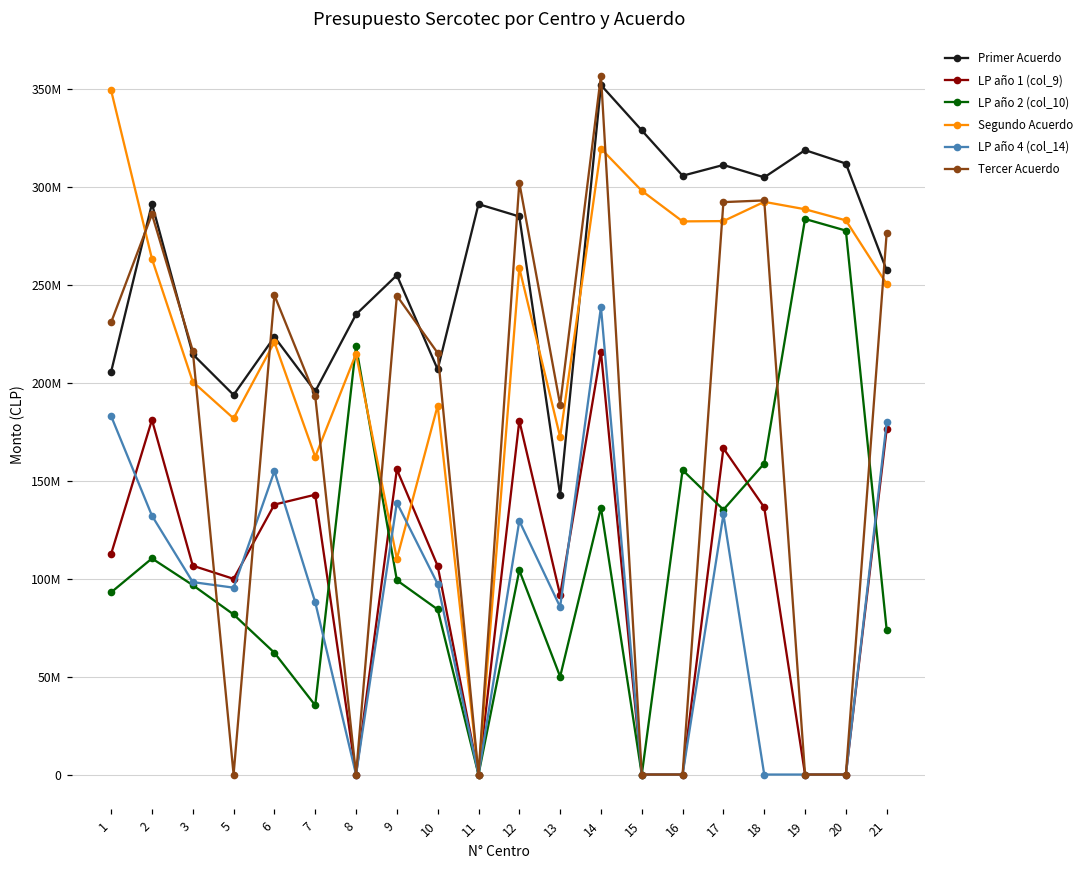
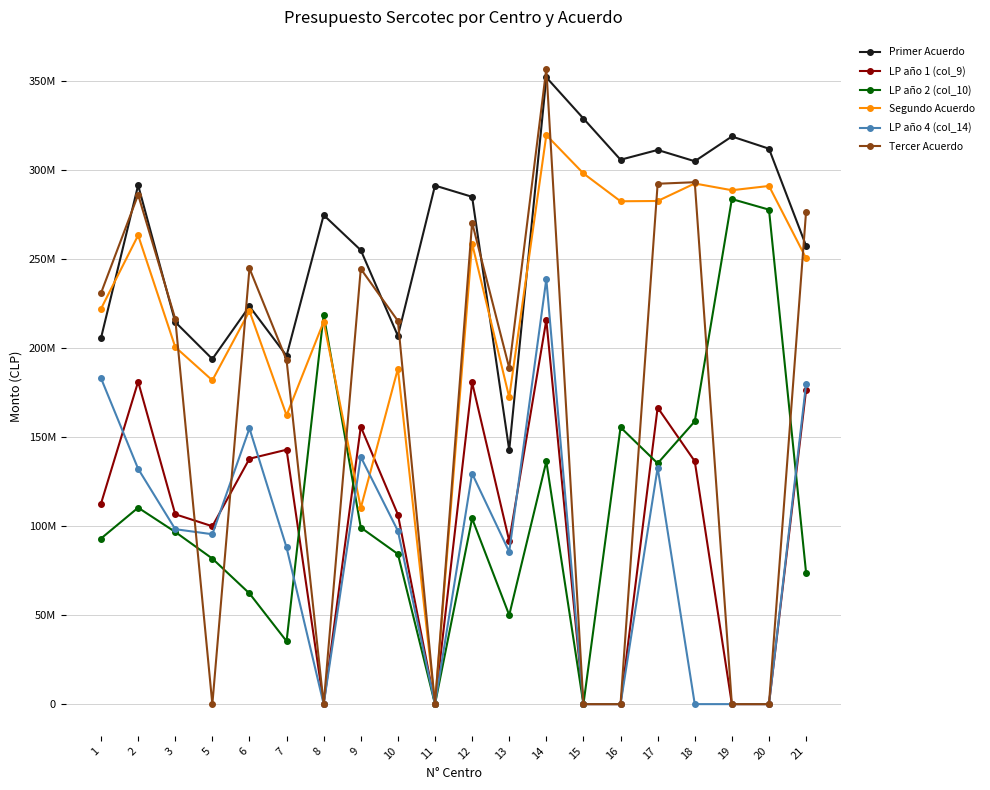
  {
    "Primer Acuerdo": {
      "1": 206000000,
      "2": 291000000,
      "3": 215000000,
      "5": 194000000,
      "6": 223000000,
      "7": 196000000,
-     "8": 235000000,
+     "8": 275000000,
      "9": 255000000,
      "10": 207000000,
      "11": 291000000,
      "12": 285000000,
      "13": 143000000,
      "14": 352000000,
      "15": 329000000,
      "16": 306000000,
      "17": 311000000,
      "18": 305000000,
      "19": 319000000,
      "20": 312000000,
      "21": 257000000
    },
    "LP año 1 (col_9)": {
      "1": 113000000,
      "2": 181000000,
      "3": 107000000,
      "5": 100000000,
      "6": 138000000,
      "7": 143000000,
      "9": 156000000,
      "10": 106000000,
      "12": 181000000,
      "13": 92000000,
      "14": 216000000,
      "17": 167000000,
      "18": 136000000,
      "21": 176000000
    },
    "LP año 2 (col_10)": {
      "1": 93000000,
      "2": 110000000,
      "3": 97000000,
      "5": 82000000,
      "6": 62000000,
      "7": 35000000,
      "8": 219000000,
      "9": 99000000,
      "10": 84000000,
      "12": 104000000,
      "13": 50000000,
      "14": 136000000,
      "16": 155000000,
      "17": 135000000,
      "18": 159000000,
      "19": 284000000,
      "20": 278000000,
      "21": 74000000
    },
    "Segundo Acuerdo": {
-     "1": 349000000,
+     "1": 222000000,
      "2": 263000000,
      "3": 201000000,
      "5": 182000000,
      "6": 221000000,
      "7": 162000000,
      "8": 215000000,
      "9": 110000000,
      "10": 188000000,
      "12": 259000000,
      "13": 172000000,
      "14": 320000000,
      "15": 298000000,
      "16": 282000000,
      "17": 283000000,
      "19": 289000000,
-     "20": 283000000,
+     "20": 291000000,
      "21": 250000000
    },
    "LP año 4 (col_14)": {
      "1": 183000000,
      "2": 132000000,
      "3": 98000000,
      "5": 95000000,
      "6": 155000000,
      "7": 88000000,
      "9": 139000000,
      "10": 97000000,
      "12": 129000000,
      "13": 86000000,
      "14": 239000000,
      "17": 133000000,
      "18": 0,
      "21": 180000000
    },
    "Tercer Acuerdo": {
      "1": 231000000,
      "2": 286000000,
      "3": 216000000,
      "5": 0,
      "6": 245000000,
      "7": 193000000,
      "9": 244000000,
      "10": 215000000,
-     "12": 302000000,
+     "12": 270000000,
      "13": 189000000,
      "14": 357000000,
      "17": 292000000,
      "21": 277000000
    }
  }
